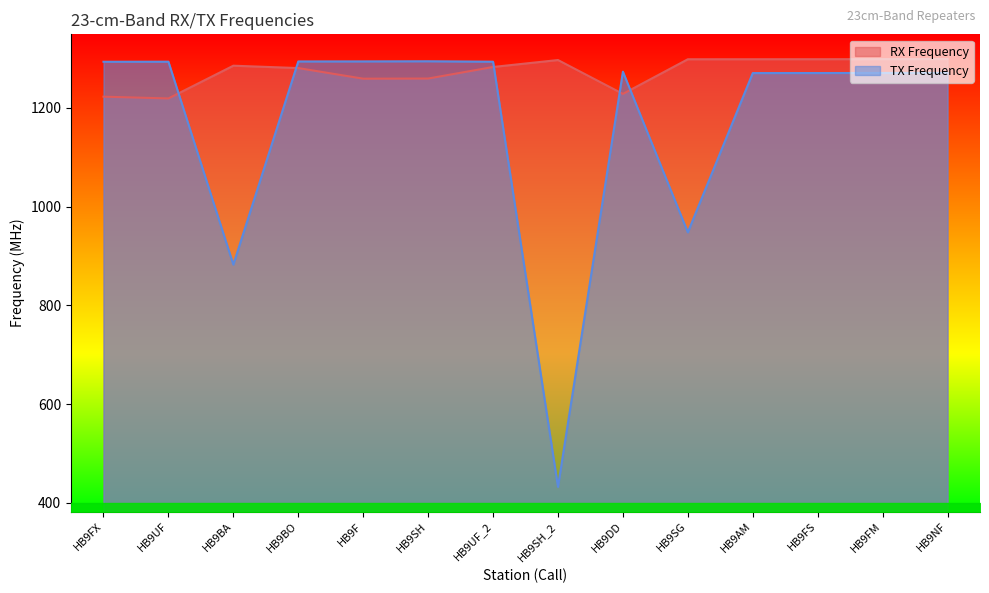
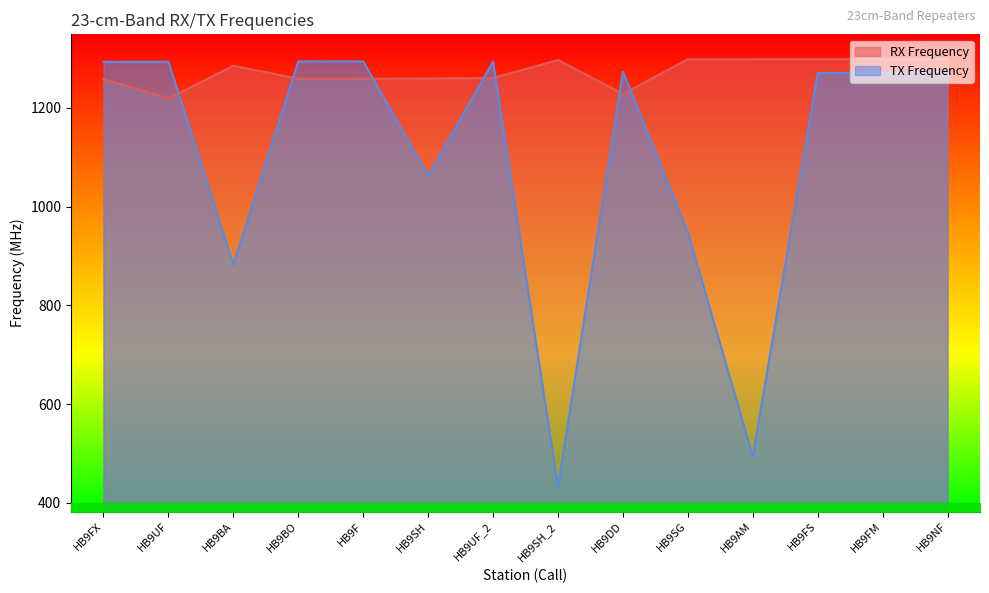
  {
    "RX Frequency": {
-     "HB9FX": 1220,
+     "HB9FX": 1260,
      "HB9UF": 1220,
      "HB9BA": 1290,
-     "HB9BO": 1280,
+     "HB9BO": 1260,
      "HB9F": 1260,
      "HB9SH": 1260,
-     "HB9UF_2": 1280,
+     "HB9UF_2": 1260,
      "HB9SH_2": 1300,
      "HB9DD": 1230,
      "HB9SG": 1300,
      "HB9AM": 1300,
      "HB9FS": 1300
    },
    "TX Frequency": {
      "HB9FX": 1290,
      "HB9UF": 1290,
      "HB9BA": 880,
      "HB9BO": 1290,
      "HB9F": 1290,
-     "HB9SH": 1290,
+     "HB9SH": 1060,
      "HB9UF_2": 1290,
      "HB9SH_2": 430,
      "HB9DD": 1270,
      "HB9SG": 950,
-     "HB9AM": 1270,
+     "HB9AM": 490,
      "HB9FS": 1270
    }
  }
